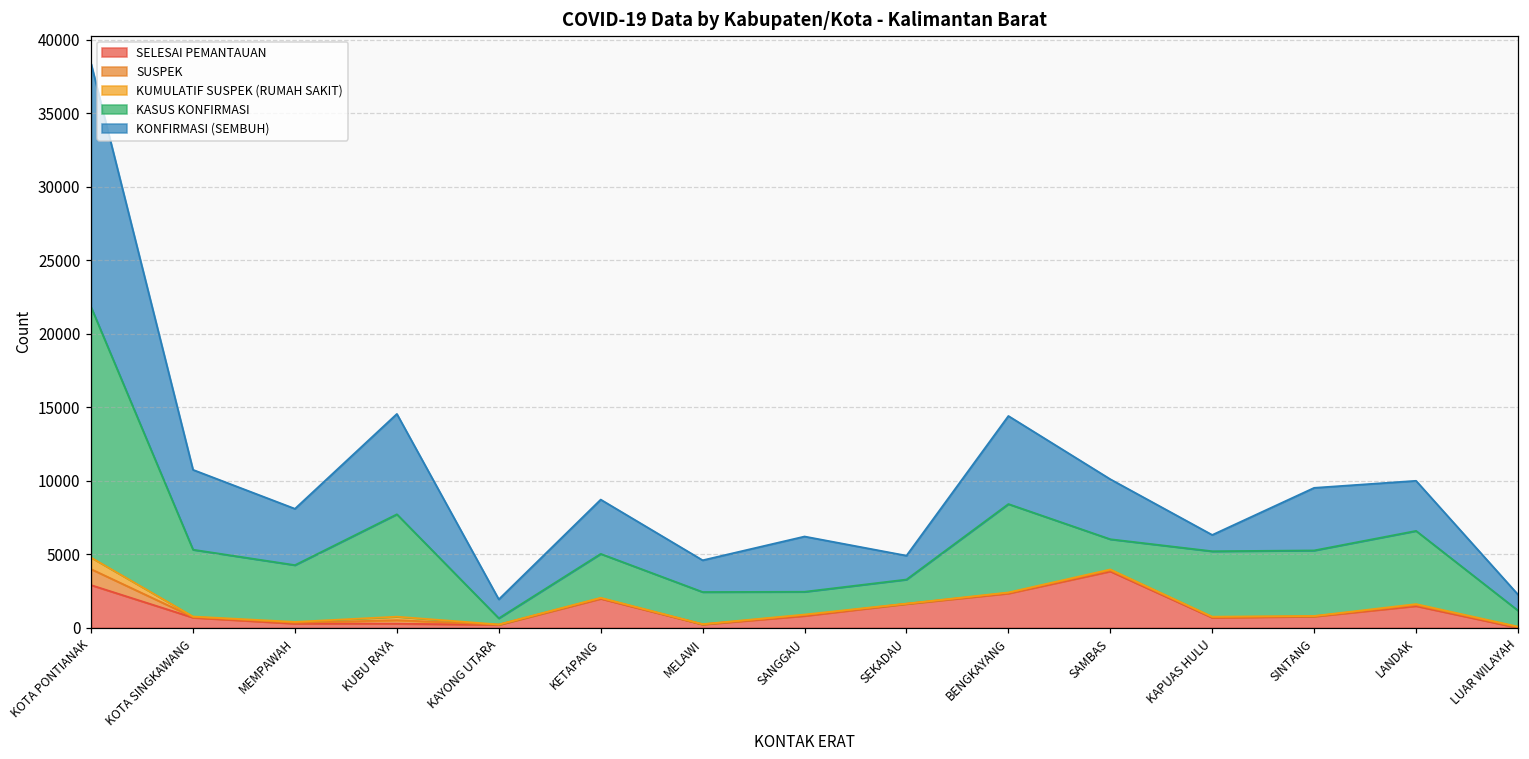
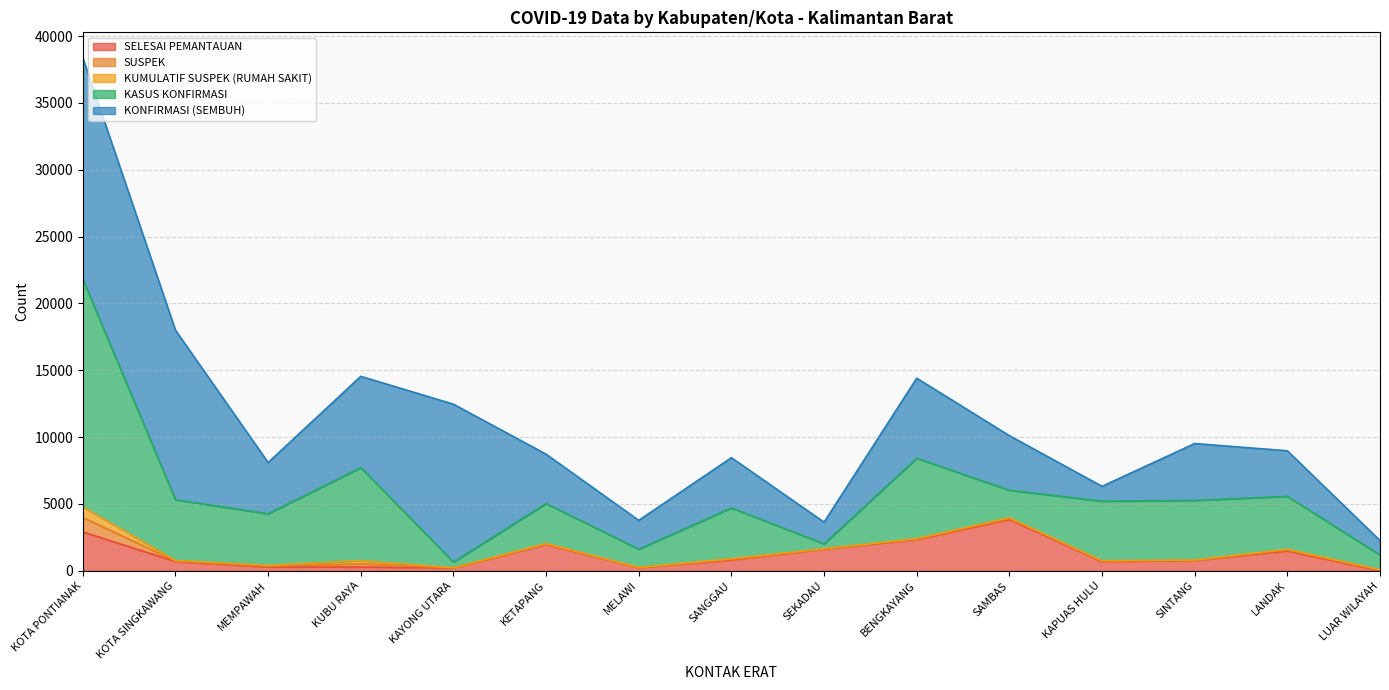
  {
    "KASUS KONFIRMASI": {
      "KOTA PONTIANAK": 17000,
      "KOTA SINGKAWANG": 4500,
      "MEMPAWAH": 3900,
      "KUBU RAYA": 7000,
      "KAYONG UTARA": 400,
      "KETAPANG": 3000,
-     "MELAWI": 2200,
-     "SANGGAU": 1500,
-     "SEKADAU": 1600,
+     "MELAWI": 1400,
+     "SANGGAU": 3800,
+     "SEKADAU": 400,
      "BENGKAYANG": 6000,
      "SAMBAS": 2100,
      "KAPUAS HULU": 4500,
      "SINTANG": 4500,
-     "LANDAK": 5000,
+     "LANDAK": 4000,
      "LUAR WILAYAH": 1100
    },
    "KONFIRMASI (SEMBUH)": {
      "KOTA PONTIANAK": 16600,
-     "KOTA SINGKAWANG": 5400,
+     "KOTA SINGKAWANG": 12700,
      "MEMPAWAH": 3800,
      "KUBU RAYA": 6800,
-     "KAYONG UTARA": 1300,
+     "KAYONG UTARA": 11800,
      "KETAPANG": 3700,
      "MELAWI": 2200,
      "SANGGAU": 3800,
      "SEKADAU": 1600,
      "BENGKAYANG": 6000,
      "SAMBAS": 4100,
      "KAPUAS HULU": 1100,
      "SINTANG": 4300,
      "LANDAK": 3400,
      "LUAR WILAYAH": 1100
    }
  }
